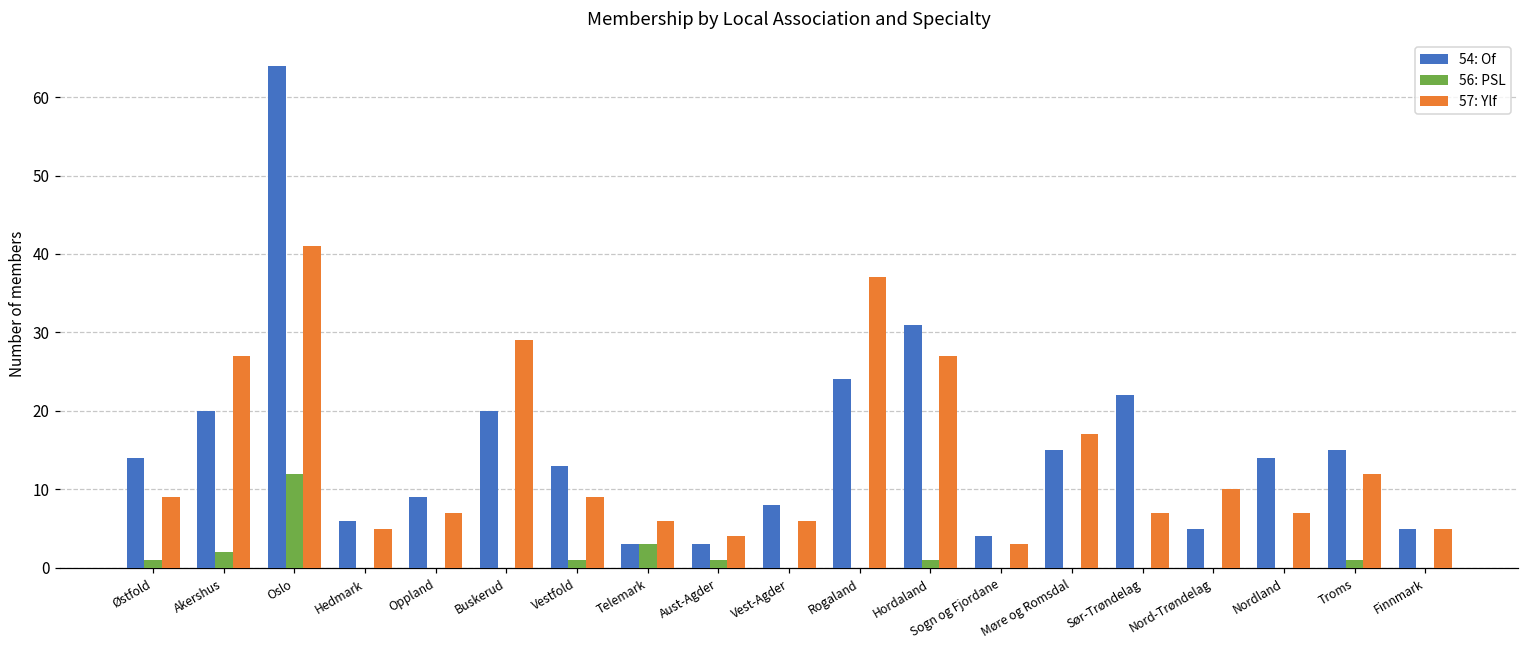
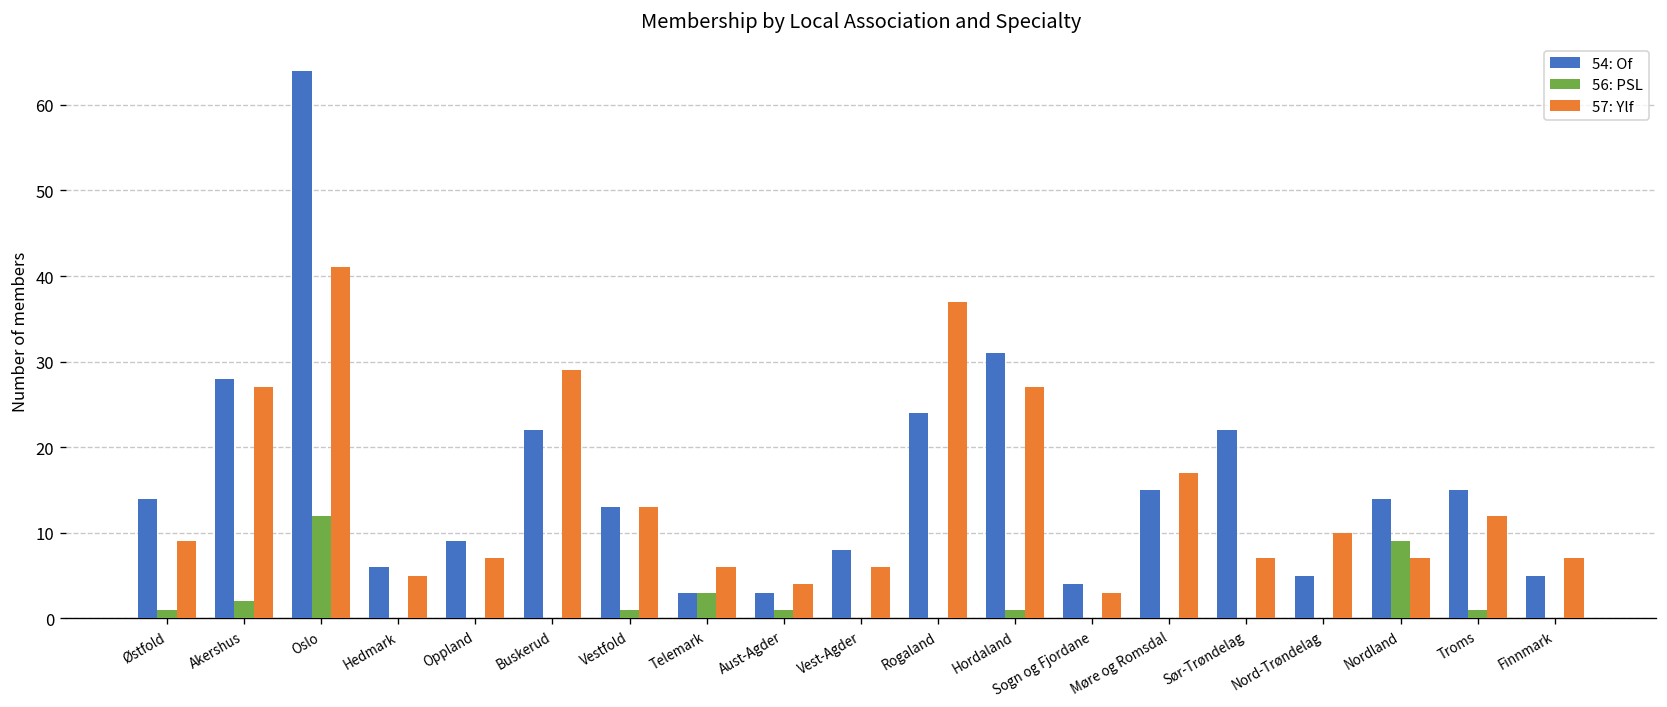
  {
    "54: Of": {
      "Østfold": 14,
-     "Akershus": 20,
+     "Akershus": 28,
      "Oslo": 64,
      "Hedmark": 6,
      "Oppland": 9,
-     "Buskerud": 20,
+     "Buskerud": 22,
      "Vestfold": 13,
      "Telemark": 3,
      "Aust-Agder": 3,
      "Vest-Agder": 8,
      "Rogaland": 24,
      "Hordaland": 31,
      "Sogn og Fjordane": 4,
      "Møre og Romsdal": 15,
      "Sør-Trøndelag": 22,
      "Nord-Trøndelag": 5,
      "Nordland": 14,
      "Troms": 15,
      "Finnmark": 5
    },
    "56: PSL": {
      "Østfold": 1,
      "Akershus": 2,
      "Oslo": 12,
      "Hedmark": 0,
      "Oppland": 0,
      "Buskerud": 0,
      "Vestfold": 1,
      "Telemark": 3,
      "Aust-Agder": 1,
      "Vest-Agder": 0,
      "Rogaland": 0,
      "Hordaland": 1,
      "Sogn og Fjordane": 0,
      "Møre og Romsdal": 0,
      "Sør-Trøndelag": 0,
      "Nord-Trøndelag": 0,
-     "Nordland": 0,
+     "Nordland": 9,
      "Troms": 1,
      "Finnmark": 0
    },
    "57: Ylf": {
      "Østfold": 9,
      "Akershus": 27,
      "Oslo": 41,
      "Hedmark": 5,
      "Oppland": 7,
      "Buskerud": 29,
-     "Vestfold": 9,
+     "Vestfold": 13,
      "Telemark": 6,
      "Aust-Agder": 4,
      "Vest-Agder": 6,
      "Rogaland": 37,
      "Hordaland": 27,
      "Sogn og Fjordane": 3,
      "Møre og Romsdal": 17,
      "Sør-Trøndelag": 7,
      "Nord-Trøndelag": 10,
      "Nordland": 7,
      "Troms": 12,
-     "Finnmark": 5
+     "Finnmark": 7
    }
  }
